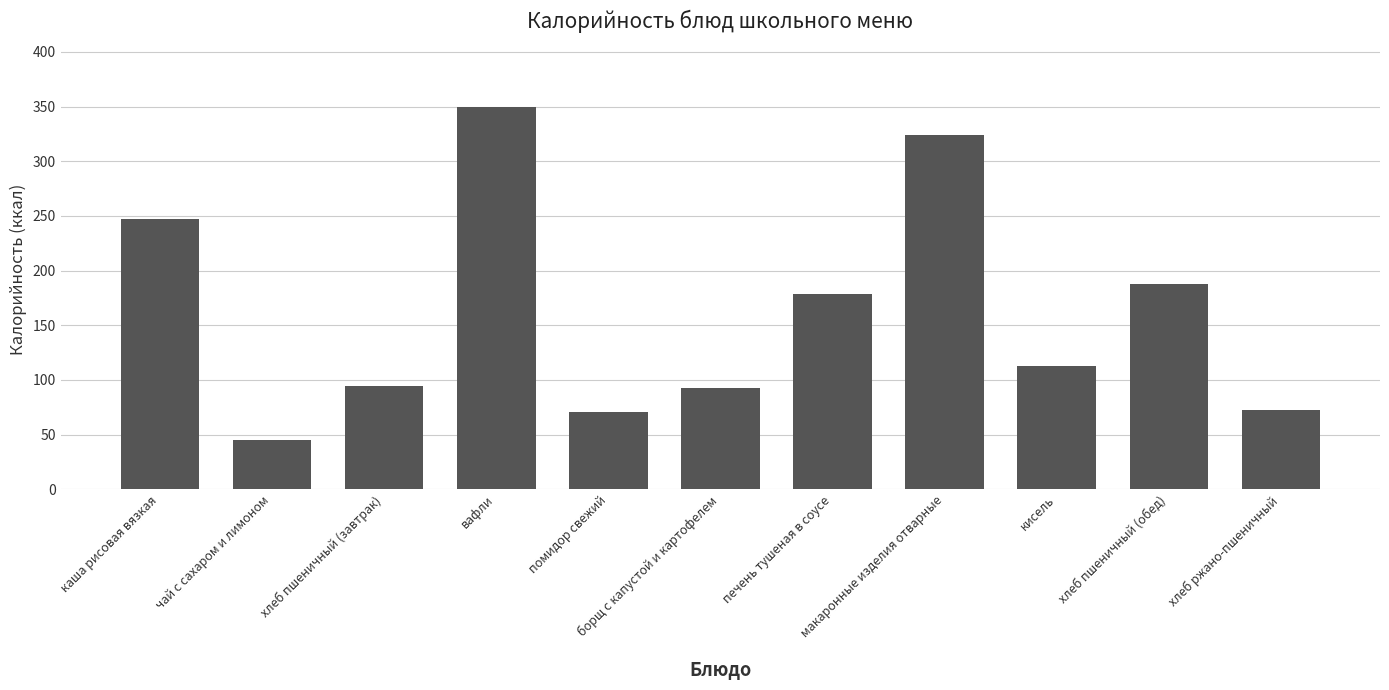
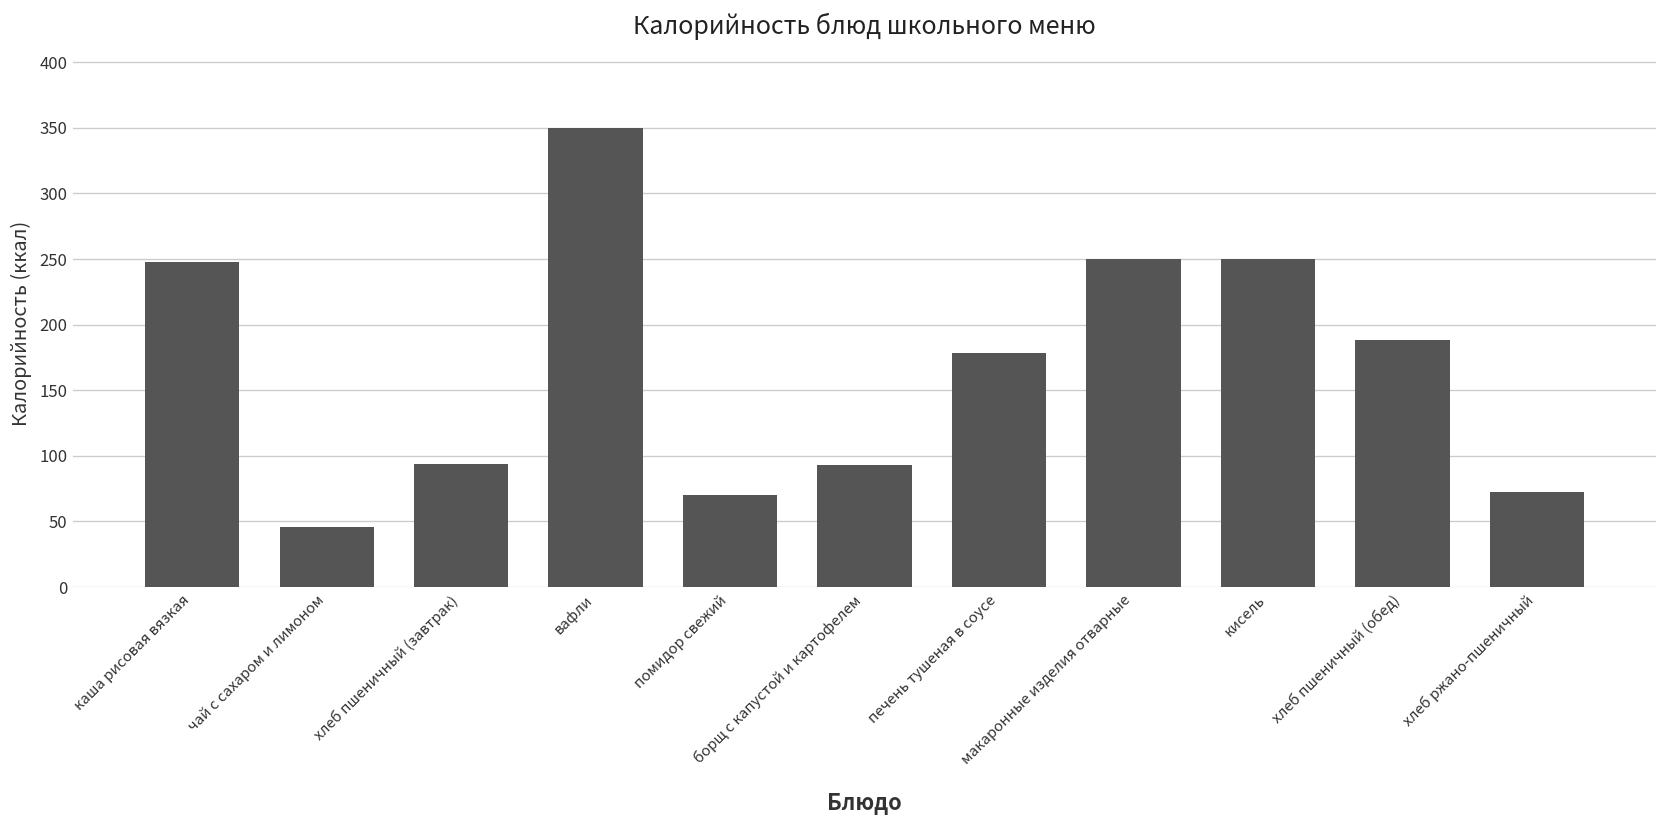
  {
    "каша рисовая вязкая": 248,
    "чай с сахаром и лимоном": 45,
    "хлеб пшеничный (завтрак)": 94,
    "вафли": 350,
    "помидор свежий": 70,
    "борщ с капустой и картофелем": 93,
    "печень тушеная в соусе": 178,
-   "макаронные изделия отварные": 324,
-   "кисель": 113,
+   "макаронные изделия отварные": 250,
+   "кисель": 250,
    "хлеб пшеничный (обед)": 188,
    "хлеб ржано-пшеничный": 72
  }
